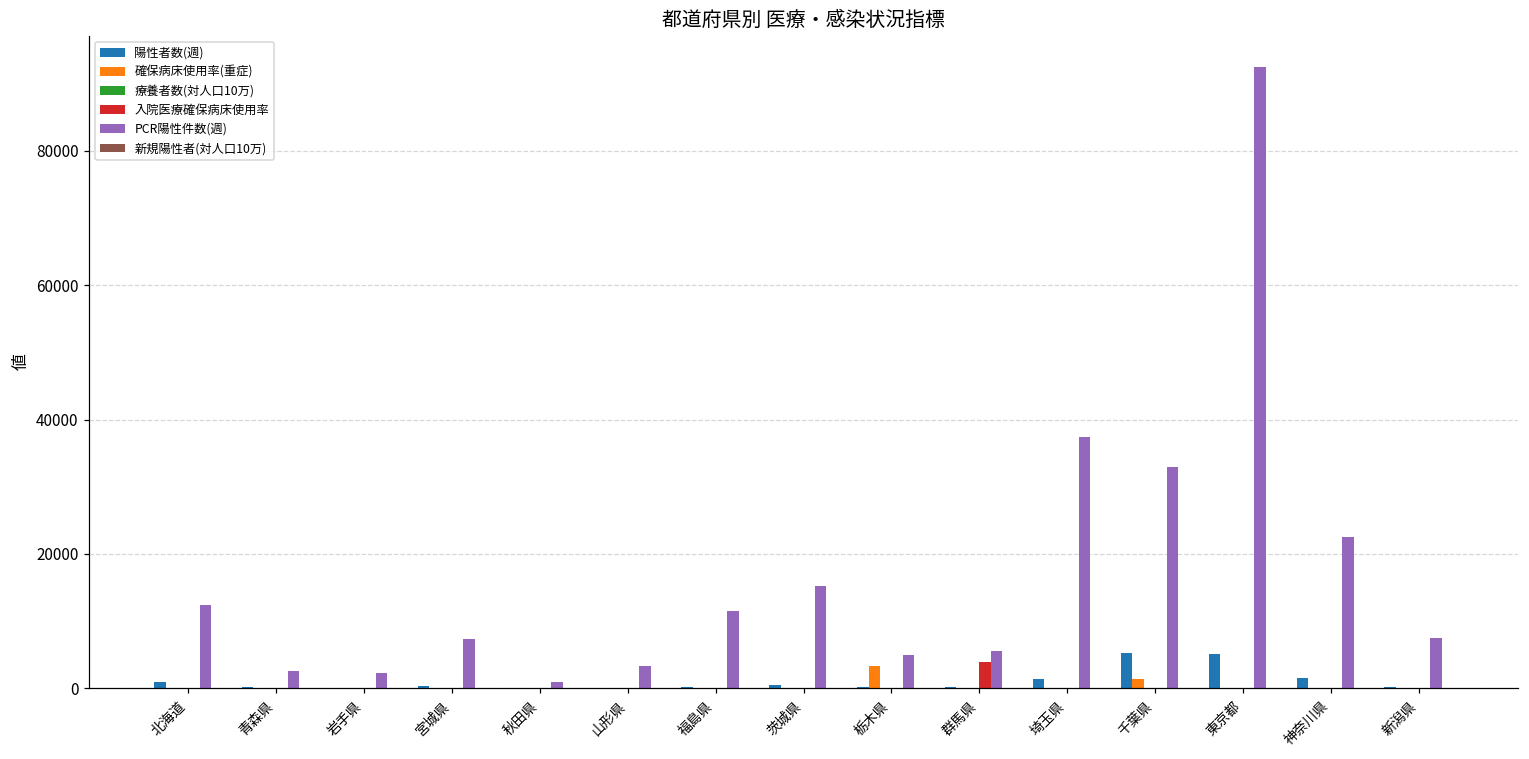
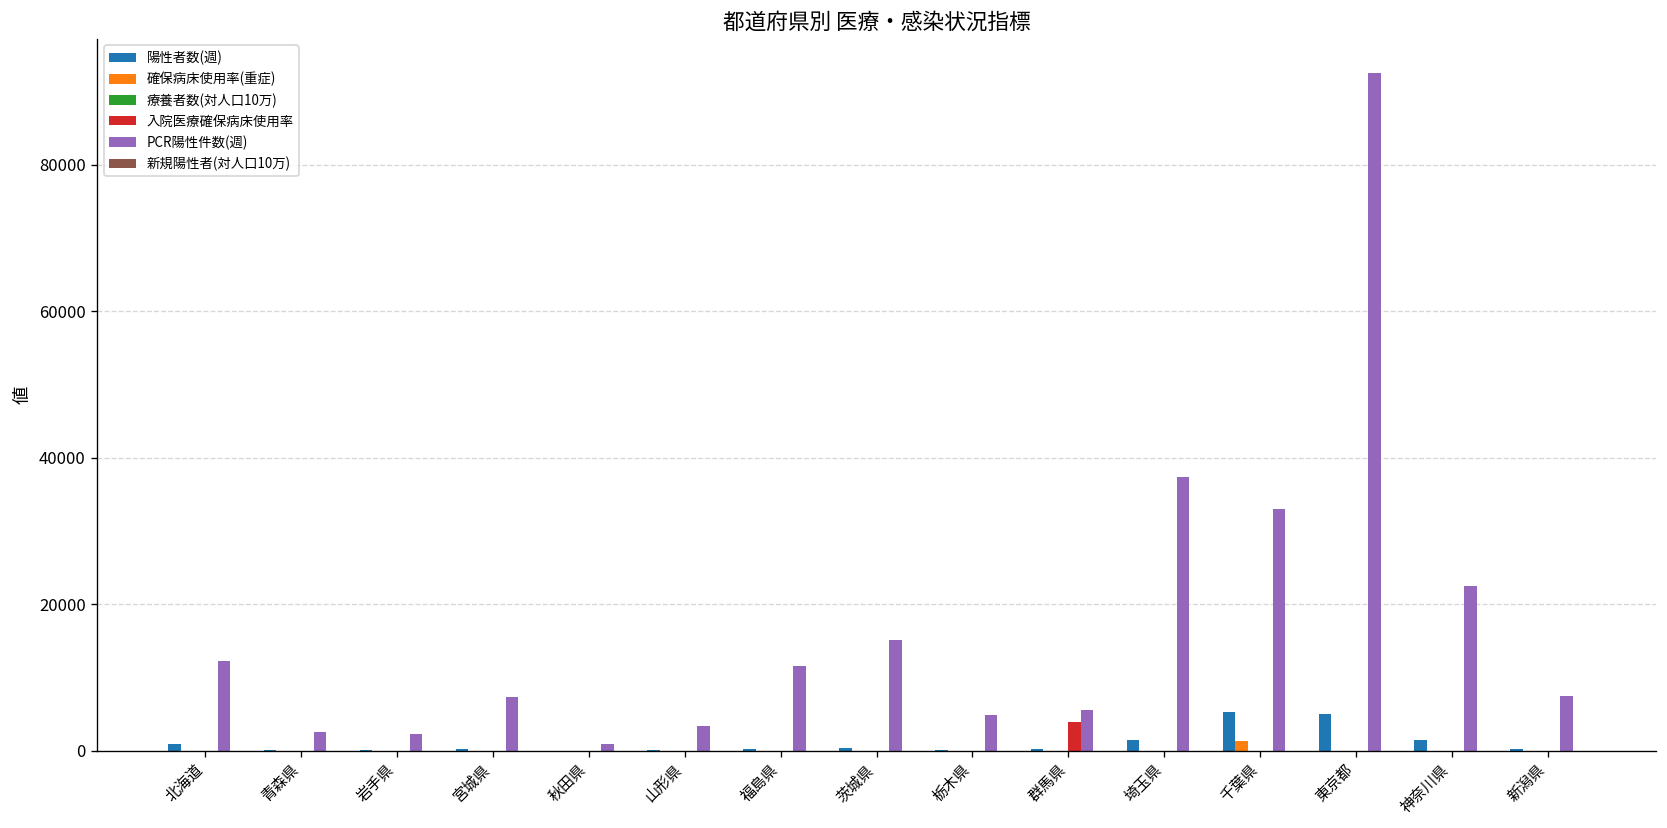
  {
    "陽性者数(週)": {
      "北海道": 1000,
      "茨城県": 0,
      "埼玉県": 1000,
      "千葉県": 5000,
      "東京都": 5000,
      "神奈川県": 2000
    },
    "確保病床使用率(重症)": {
      "青森県": 0,
      "秋田県": 0,
-     "栃木県": 3000,
+     "栃木県": 0,
      "千葉県": 1000
    },
    "入院医療確保病床使用率": {
      "群馬県": 4000
    },
    "PCR陽性件数(週)": {
      "北海道": 12000,
      "青森県": 3000,
      "岩手県": 2000,
      "宮城県": 7000,
      "秋田県": 1000,
      "山形県": 3000,
      "福島県": 12000,
      "茨城県": 15000,
      "栃木県": 5000,
      "群馬県": 6000,
      "埼玉県": 37000,
      "千葉県": 33000,
      "東京都": 93000,
      "神奈川県": 23000,
      "新潟県": 7000
    }
  }
